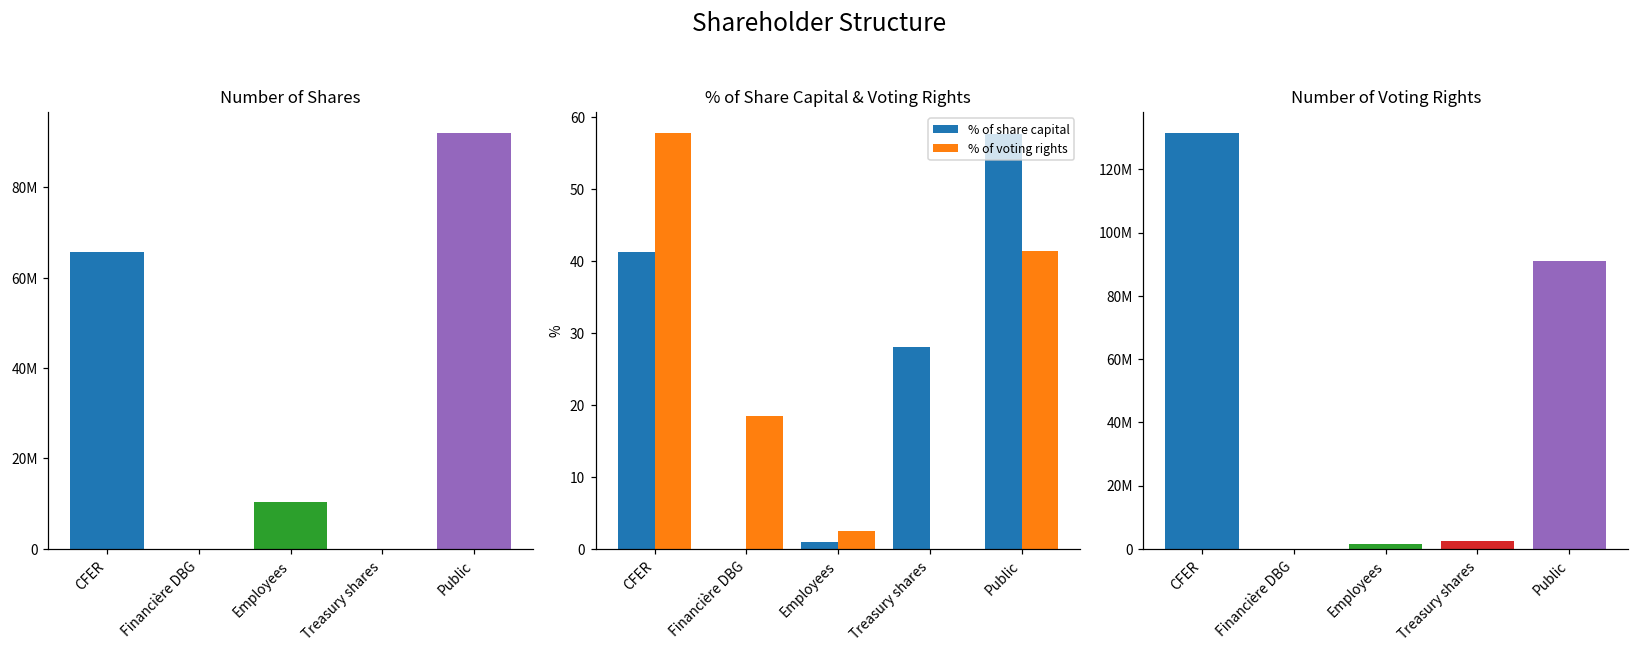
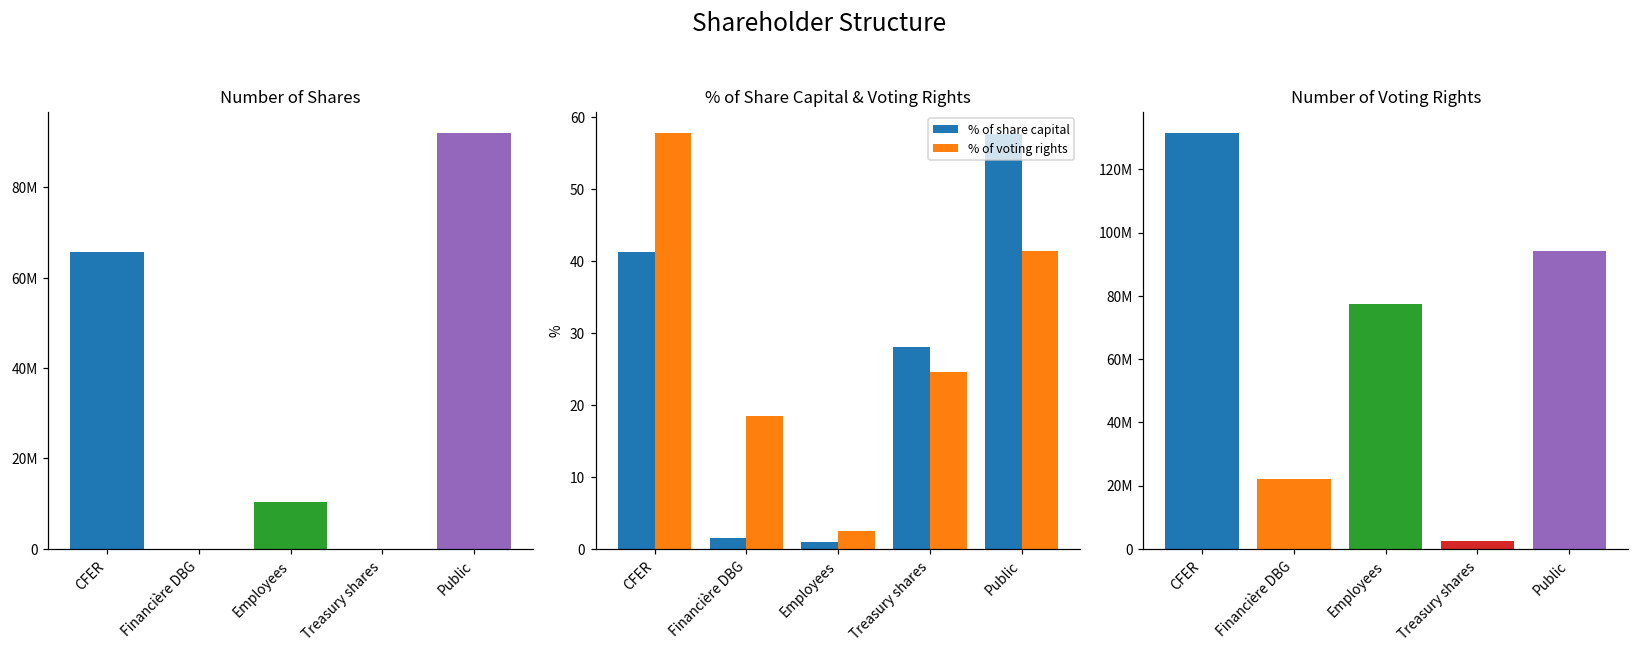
  {
    "Number of Shares": {
      "CFER": 66000000,
      "Employees": 10000000,
      "Treasury shares": 0,
      "Public": 92000000
    },
    "% of Share Capital & Voting Rights": {
      "% of share capital": {
        "CFER": 41,
-       "Financière DBG": 0,
+       "Financière DBG": 2,
        "Employees": 1,
        "Treasury shares": 28
      },
      "% of voting rights": {
        "CFER": 58,
        "Financière DBG": 19,
        "Employees": 2,
-       "Treasury shares": 0,
+       "Treasury shares": 25,
        "Public": 41
      }
    },
    "Number of Voting Rights": {
      "CFER": 131000000,
-     "Financière DBG": 0,
-     "Employees": 2000000,
+     "Financière DBG": 22000000,
+     "Employees": 77000000,
      "Treasury shares": 3000000,
-     "Public": 91000000
+     "Public": 94000000
    }
  }
